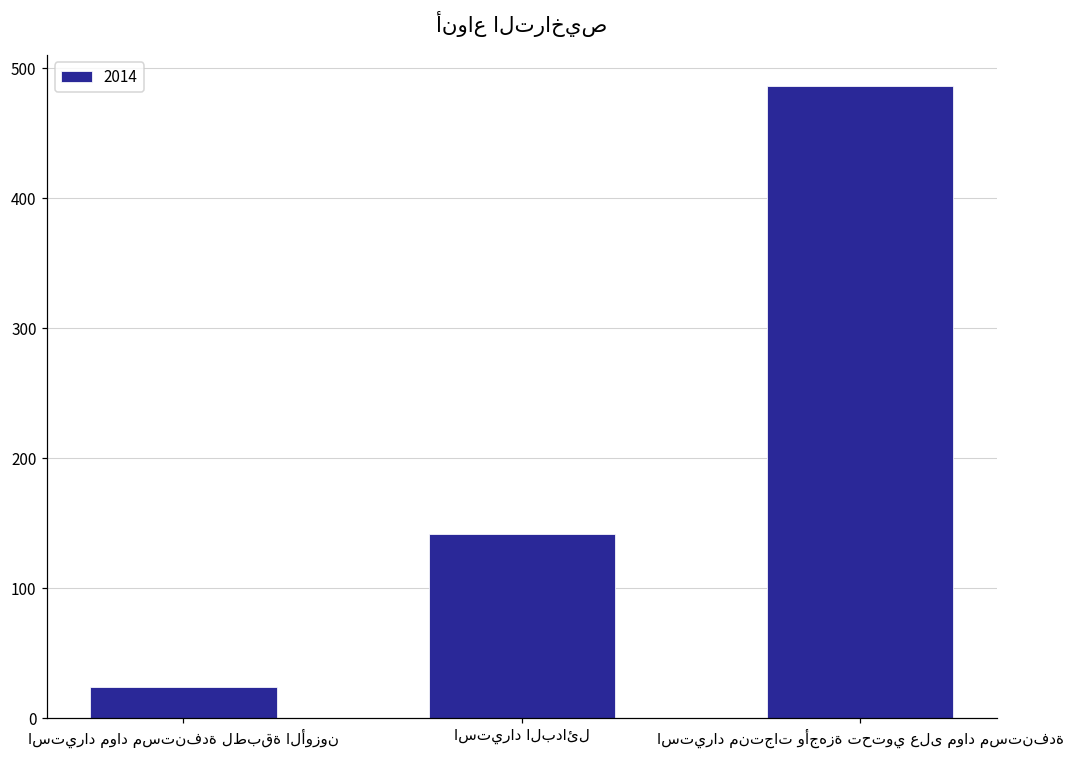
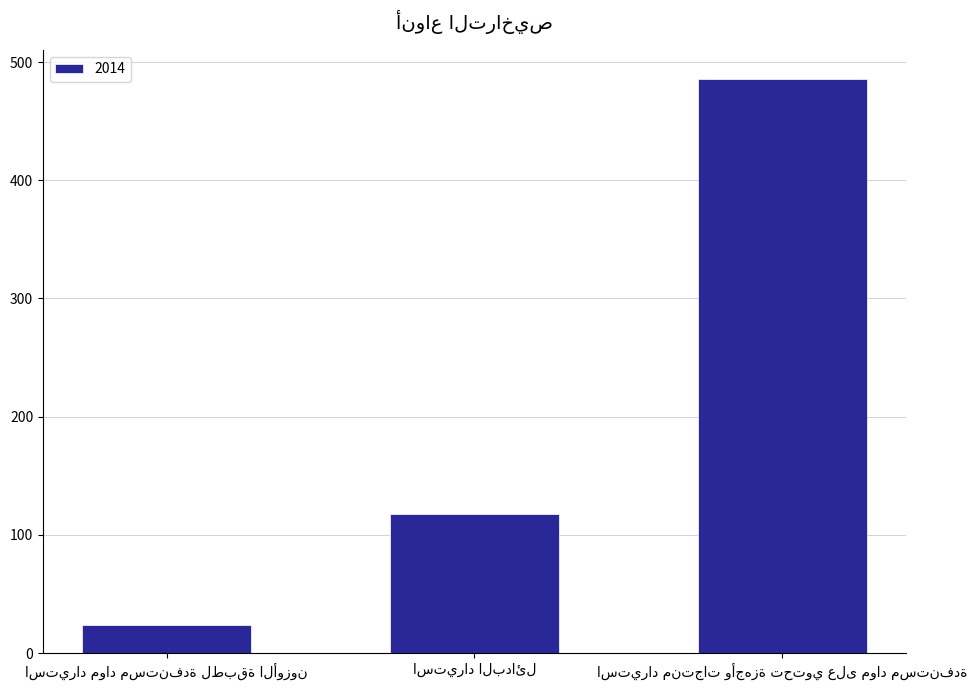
  {
    "استيراد مواد مستنفدة لطبقة الأوزون": 24,
-   "استيراد البدائل": 142,
+   "استيراد البدائل": 118,
    "استيراد منتجات وأجهزة تحتوي على مواد مستنفدة": 486
  }
